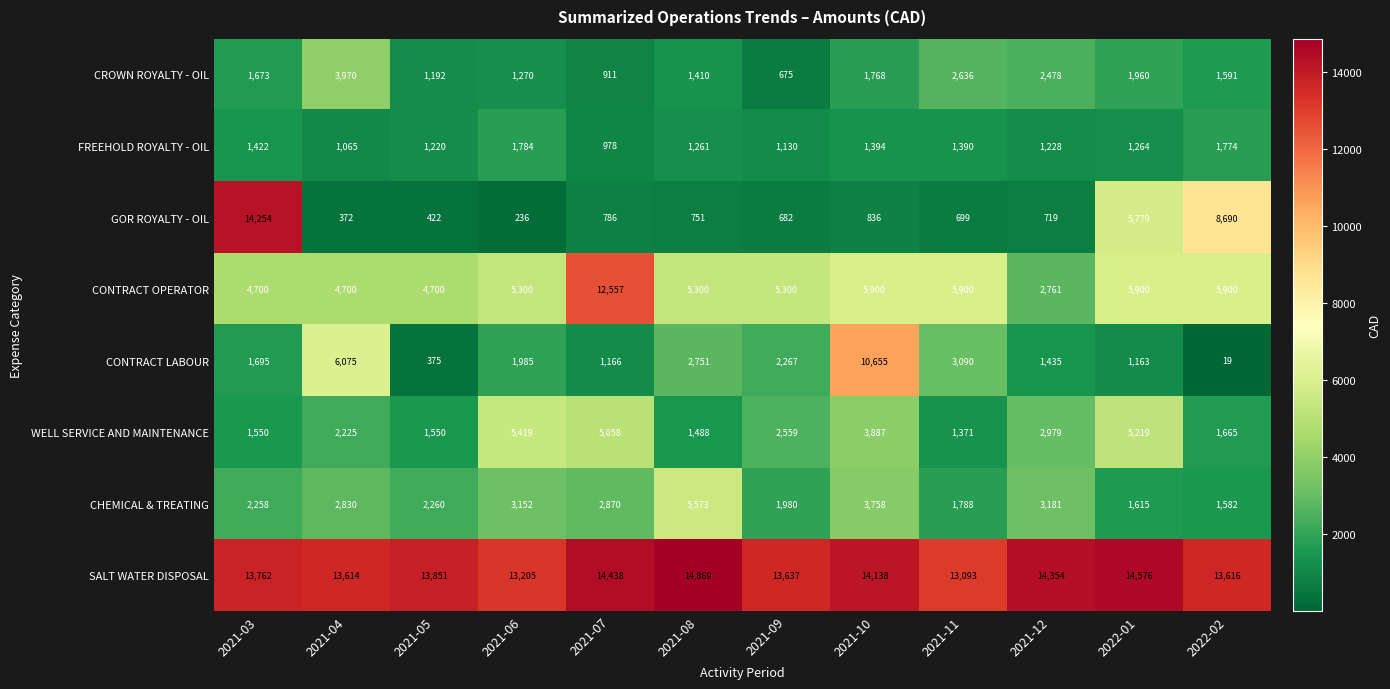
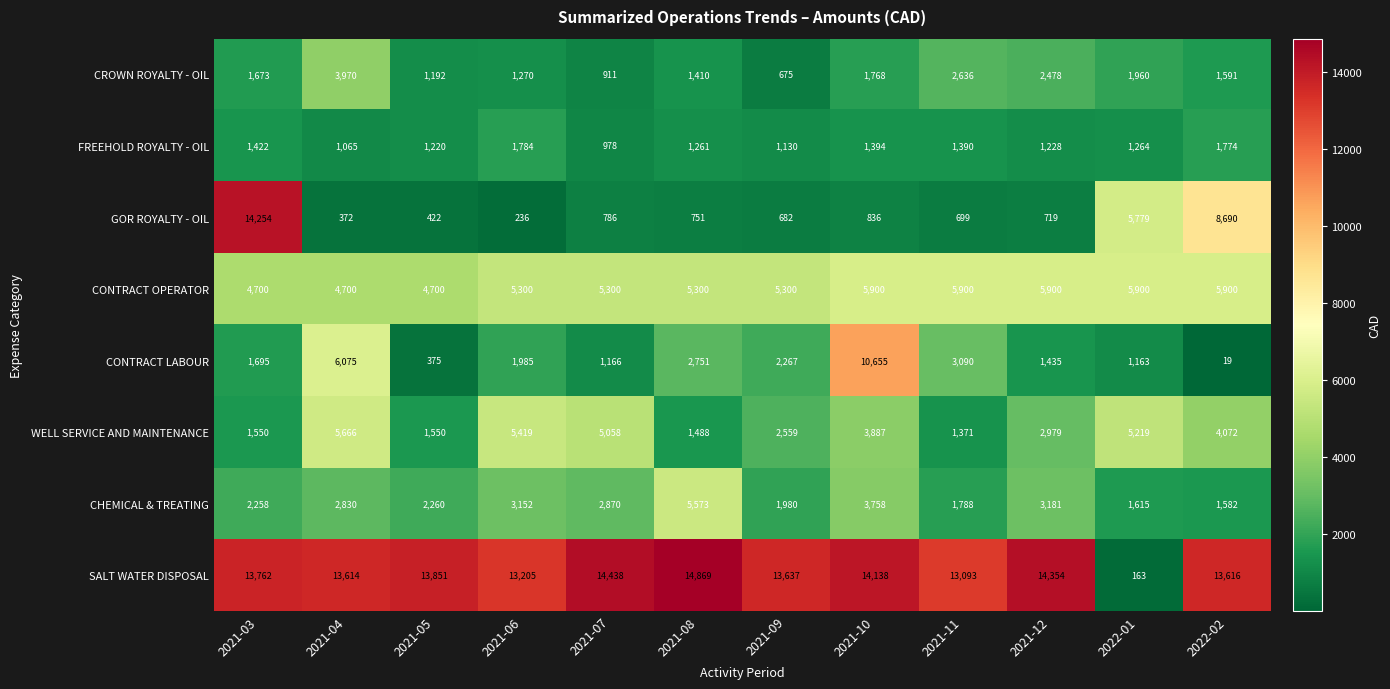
  {
    "CROWN ROYALTY - OIL": {
      "2021-03": "1,673",
      "2021-04": "3,970",
      "2021-05": "1,192",
      "2021-06": "1,270",
      "2021-07": "911",
      "2021-08": "1,410",
      "2021-09": "675",
      "2021-10": "1,768",
      "2021-11": "2,636",
      "2021-12": "2,478",
      "2022-01": "1,960",
      "2022-02": "1,591"
    },
    "FREEHOLD ROYALTY - OIL": {
      "2021-03": "1,422",
      "2021-04": "1,065",
      "2021-05": "1,220",
      "2021-06": "1,784",
      "2021-07": "978",
      "2021-08": "1,261",
      "2021-09": "1,130",
      "2021-10": "1,394",
      "2021-11": "1,390",
      "2021-12": "1,228",
      "2022-01": "1,264",
      "2022-02": "1,774"
    },
    "GOR ROYALTY - OIL": {
      "2021-03": "14,254",
      "2021-04": "372",
      "2021-05": "422",
      "2021-06": "236",
      "2021-07": "786",
      "2021-08": "751",
      "2021-09": "682",
      "2021-10": "836",
      "2021-11": "699",
      "2021-12": "719",
      "2022-01": "5,779",
      "2022-02": "8,690"
    },
    "CONTRACT OPERATOR": {
      "2021-03": "4,700",
      "2021-04": "4,700",
      "2021-05": "4,700",
      "2021-06": "5,300",
-     "2021-07": "12,557",
+     "2021-07": "5,300",
      "2021-08": "5,300",
      "2021-09": "5,300",
      "2021-10": "5,900",
      "2021-11": "5,900",
-     "2021-12": "2,761",
+     "2021-12": "5,900",
      "2022-01": "5,900",
      "2022-02": "5,900"
    },
    "CONTRACT LABOUR": {
      "2021-03": "1,695",
      "2021-04": "6,075",
      "2021-05": "375",
      "2021-06": "1,985",
      "2021-07": "1,166",
      "2021-08": "2,751",
      "2021-09": "2,267",
      "2021-10": "10,655",
      "2021-11": "3,090",
      "2021-12": "1,435",
      "2022-01": "1,163",
      "2022-02": "19"
    },
    "WELL SERVICE AND MAINTENANCE": {
      "2021-03": "1,550",
-     "2021-04": "2,225",
+     "2021-04": "5,666",
      "2021-05": "1,550",
      "2021-06": "5,419",
      "2021-07": "5,058",
      "2021-08": "1,488",
      "2021-09": "2,559",
      "2021-10": "3,887",
      "2021-11": "1,371",
      "2021-12": "2,979",
      "2022-01": "5,219",
-     "2022-02": "1,665"
+     "2022-02": "4,072"
    },
    "CHEMICAL & TREATING": {
      "2021-03": "2,258",
      "2021-04": "2,830",
      "2021-05": "2,260",
      "2021-06": "3,152",
      "2021-07": "2,870",
      "2021-08": "5,573",
      "2021-09": "1,980",
      "2021-10": "3,758",
      "2021-11": "1,788",
      "2021-12": "3,181",
      "2022-01": "1,615",
      "2022-02": "1,582"
    },
    "SALT WATER DISPOSAL": {
      "2021-03": "13,762",
      "2021-04": "13,614",
      "2021-05": "13,851",
      "2021-06": "13,205",
      "2021-07": "14,438",
      "2021-08": "14,869",
      "2021-09": "13,637",
      "2021-10": "14,138",
      "2021-11": "13,093",
      "2021-12": "14,354",
-     "2022-01": "14,576",
+     "2022-01": "163",
      "2022-02": "13,616"
    }
  }
